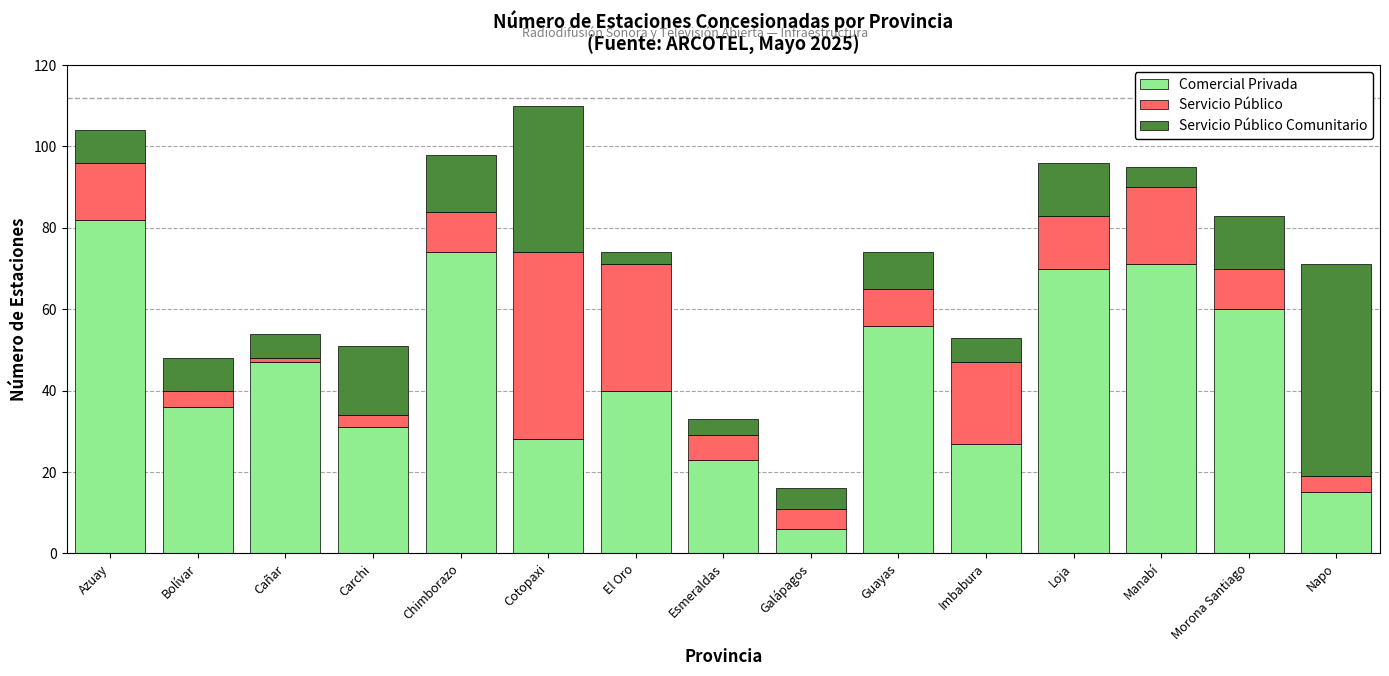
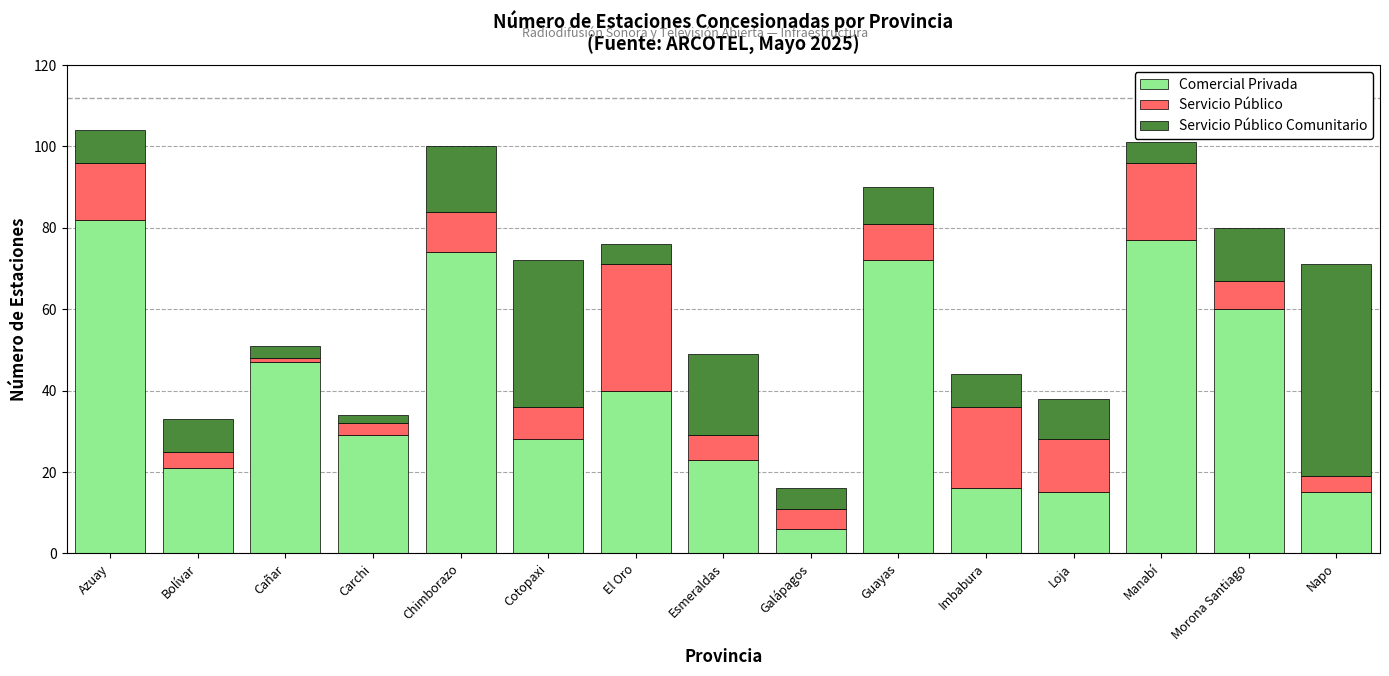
  {
    "Comercial Privada": {
      "Azuay": 82,
-     "Bolívar": 36,
+     "Bolívar": 21,
      "Cañar": 47,
-     "Carchi": 31,
+     "Carchi": 29,
      "Chimborazo": 74,
      "Cotopaxi": 28,
      "El Oro": 40,
      "Esmeraldas": 23,
      "Galápagos": 6,
-     "Guayas": 56,
-     "Imbabura": 27,
-     "Loja": 70,
-     "Manabí": 71,
+     "Guayas": 72,
+     "Imbabura": 16,
+     "Loja": 15,
+     "Manabí": 77,
      "Morona Santiago": 60,
      "Napo": 15
    },
    "Servicio Público": {
      "Azuay": 14,
      "Bolívar": 4,
      "Cañar": 1,
      "Carchi": 3,
      "Chimborazo": 10,
-     "Cotopaxi": 46,
+     "Cotopaxi": 8,
      "El Oro": 31,
      "Esmeraldas": 6,
      "Galápagos": 5,
      "Guayas": 9,
      "Imbabura": 20,
      "Loja": 13,
      "Manabí": 19,
-     "Morona Santiago": 10,
+     "Morona Santiago": 7,
      "Napo": 4
    },
    "Servicio Público Comunitario": {
      "Azuay": 8,
      "Bolívar": 8,
-     "Cañar": 6,
-     "Carchi": 17,
-     "Chimborazo": 14,
+     "Cañar": 3,
+     "Carchi": 2,
+     "Chimborazo": 16,
      "Cotopaxi": 36,
-     "El Oro": 3,
-     "Esmeraldas": 4,
+     "El Oro": 5,
+     "Esmeraldas": 20,
      "Galápagos": 5,
      "Guayas": 9,
-     "Imbabura": 6,
-     "Loja": 13,
+     "Imbabura": 8,
+     "Loja": 10,
      "Manabí": 5,
      "Morona Santiago": 13,
      "Napo": 52
    }
  }
